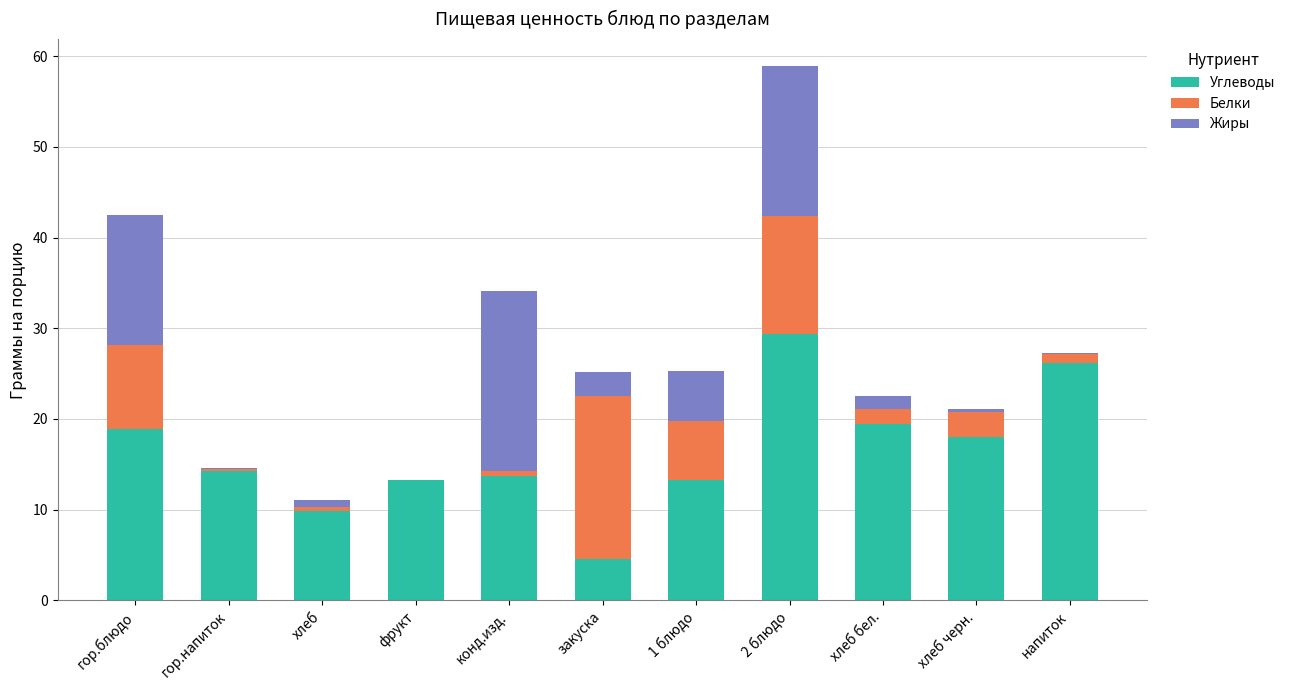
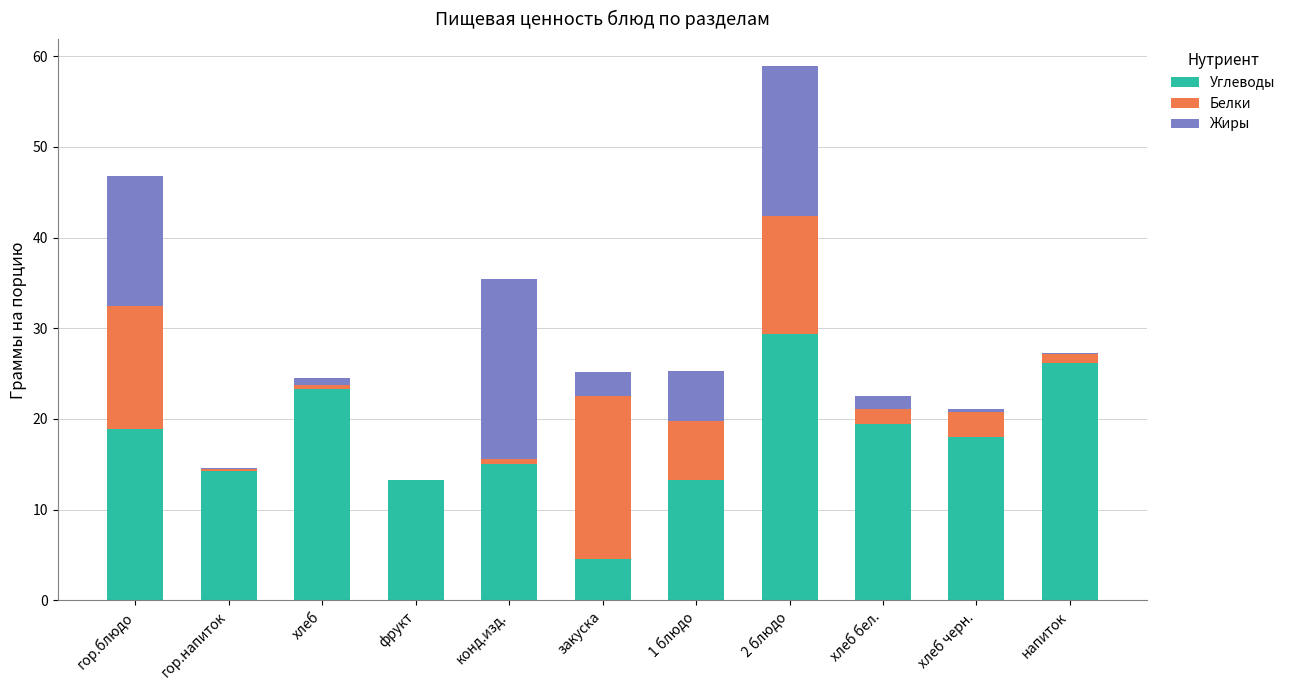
  {
    "Углеводы": {
      "гор.блюдо": 19,
      "гор.напиток": 14,
-     "хлеб": 10,
+     "хлеб": 23,
      "фрукт": 13,
-     "конд.изд.": 14,
+     "конд.изд.": 15,
      "закуска": 5,
      "1 блюдо": 13,
      "2 блюдо": 29,
      "хлеб бел.": 20,
      "хлеб черн.": 18,
      "напиток": 26
    },
    "Белки": {
-     "гор.блюдо": 9,
+     "гор.блюдо": 14,
      "хлеб": 0,
      "фрукт": 0,
      "конд.изд.": 1,
      "закуска": 18,
      "1 блюдо": 7,
      "2 блюдо": 13,
      "хлеб бел.": 2,
      "хлеб черн.": 3,
      "напиток": 1
    },
    "Жиры": {
      "гор.блюдо": 14,
      "хлеб": 1,
      "фрукт": 0,
      "конд.изд.": 20,
      "закуска": 3,
      "1 блюдо": 6,
      "2 блюдо": 17,
      "хлеб бел.": 1,
      "хлеб черн.": 0
    }
  }
